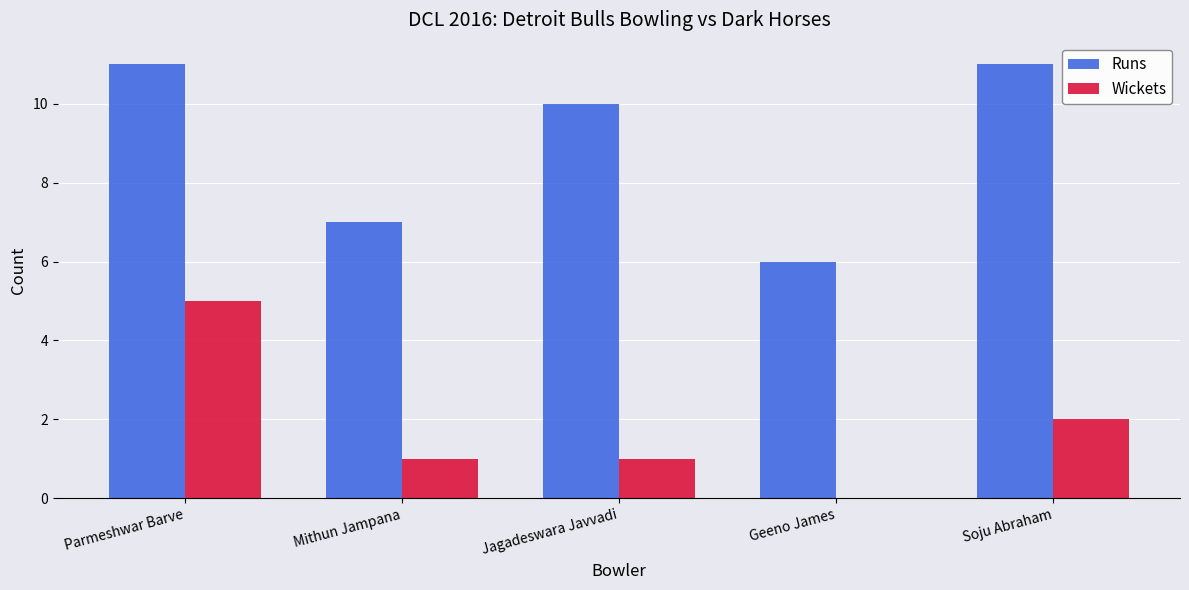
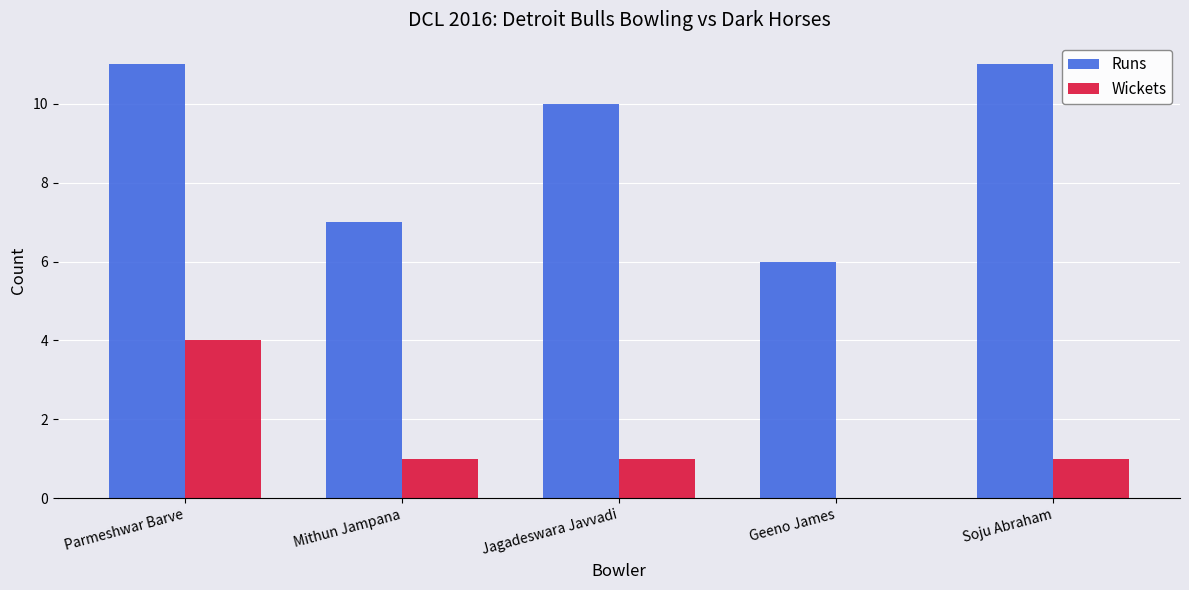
  {
    "Runs": {
      "Parmeshwar Barve": 11,
      "Mithun Jampana": 7,
      "Jagadeswara Javvadi": 10,
      "Geeno James": 6,
      "Soju Abraham": 11
    },
    "Wickets": {
-     "Parmeshwar Barve": 5,
+     "Parmeshwar Barve": 4,
      "Mithun Jampana": 1,
      "Jagadeswara Javvadi": 1,
      "Geeno James": 0,
-     "Soju Abraham": 2
+     "Soju Abraham": 1
    }
  }
